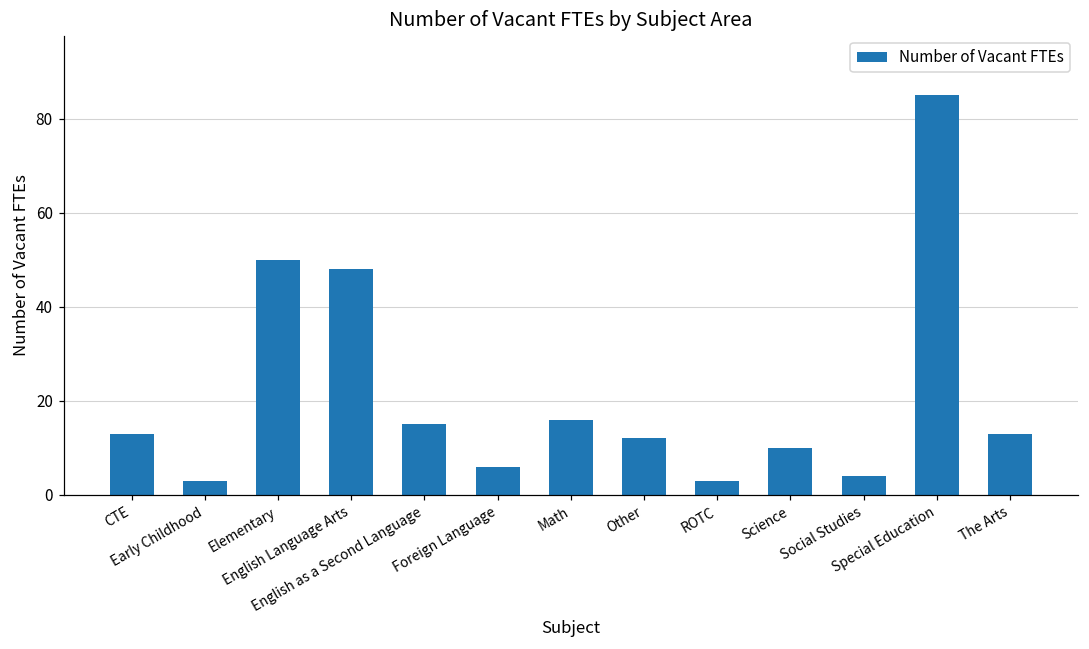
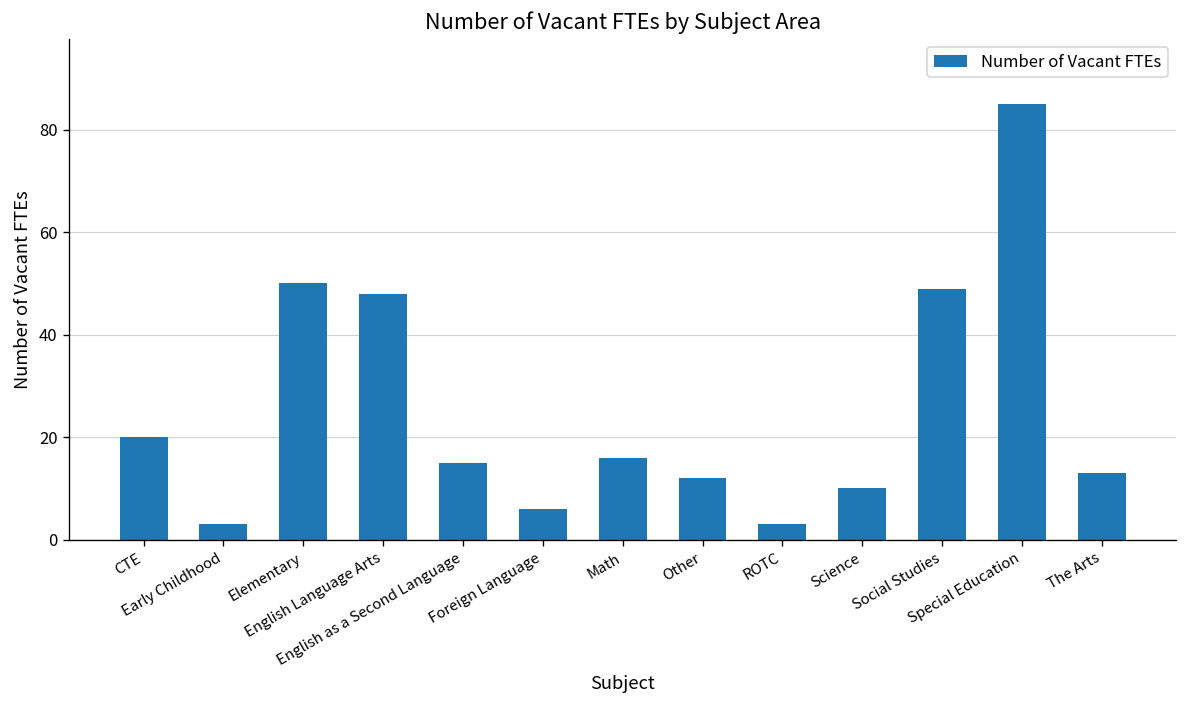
  {
-   "CTE": 13,
+   "CTE": 20,
    "Early Childhood": 3,
    "Elementary": 50,
    "English Language Arts": 48,
    "English as a Second Language": 15,
    "Foreign Language": 6,
    "Math": 16,
    "Other": 12,
    "ROTC": 3,
    "Science": 10,
-   "Social Studies": 4,
+   "Social Studies": 49,
    "Special Education": 85,
    "The Arts": 13
  }
